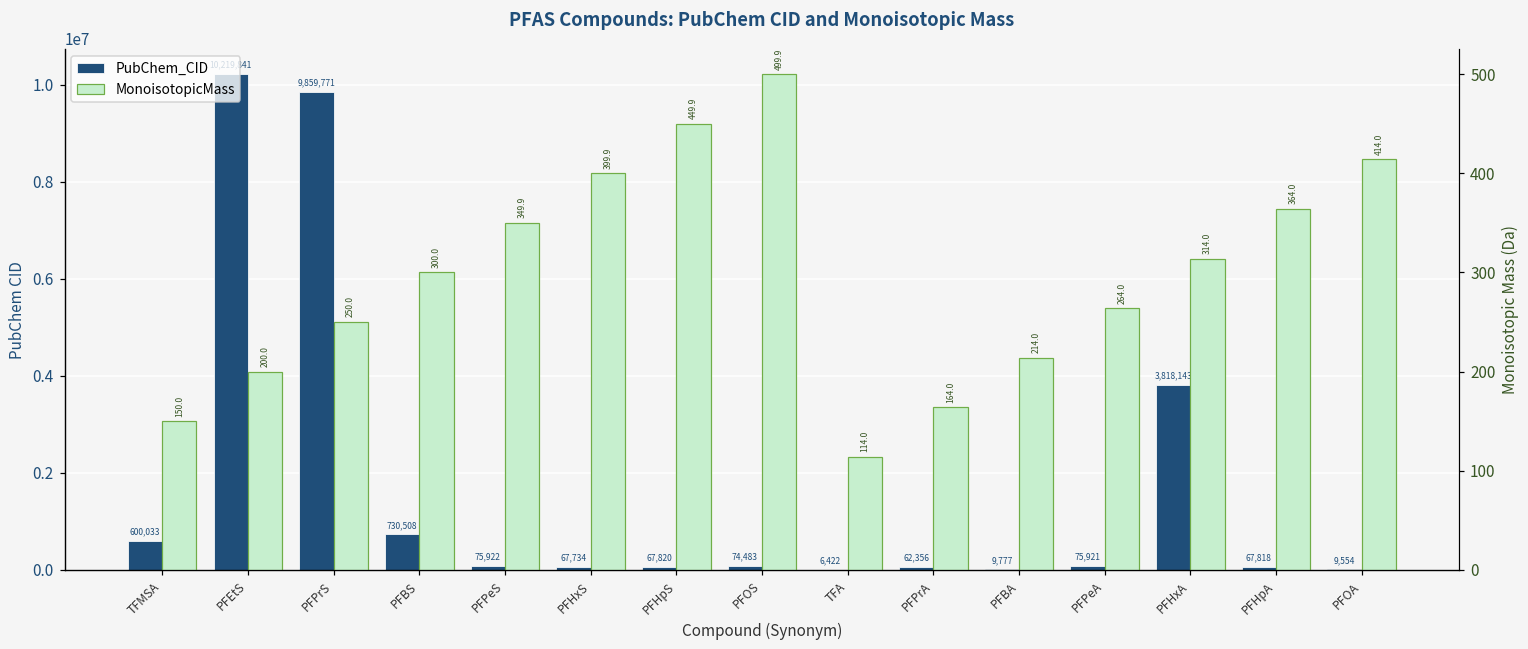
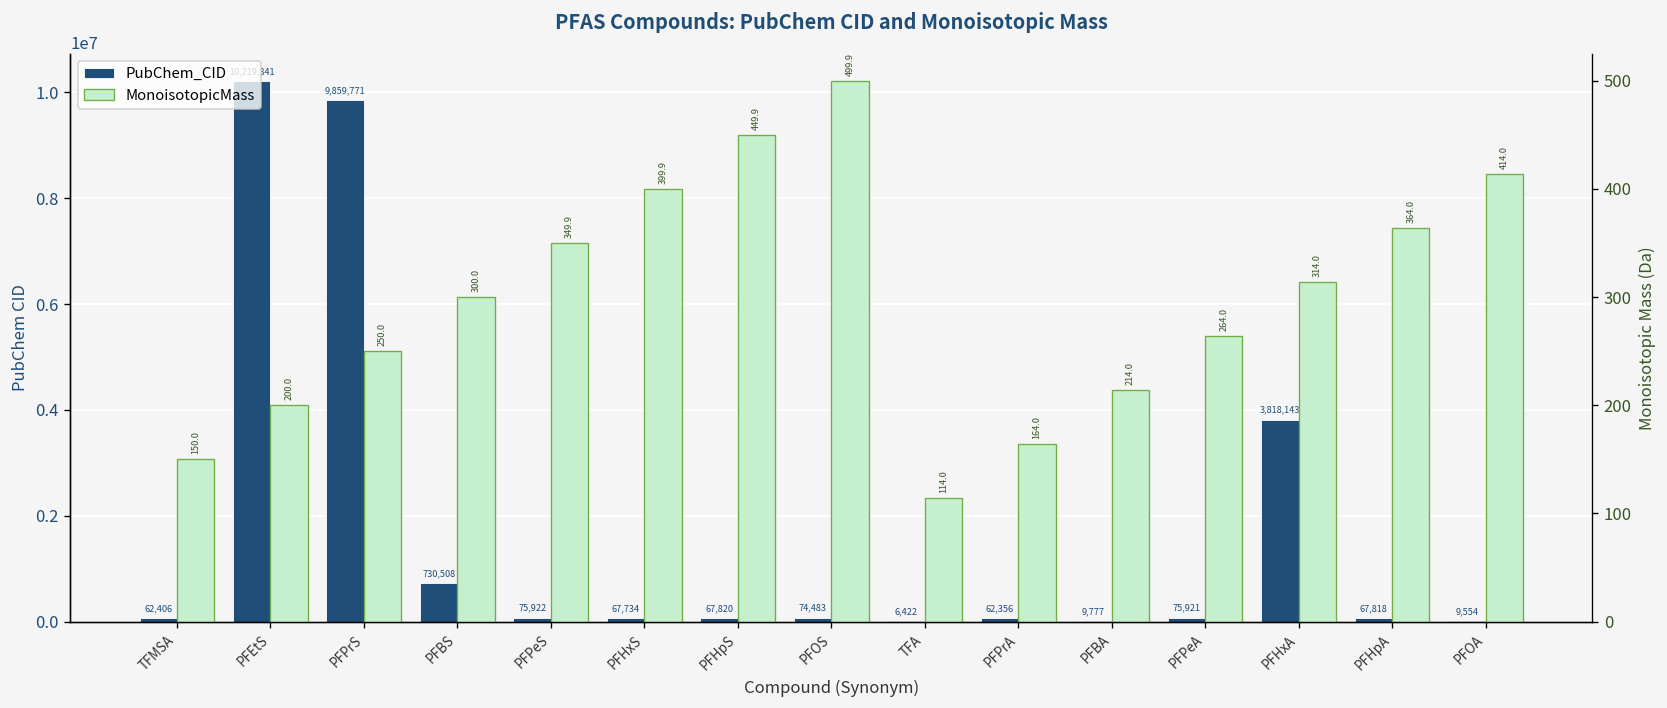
  {
    "PubChem_CID": {
-     "TFMSA": "600,033",
+     "TFMSA": "62,406",
      "PFPrS": "9,859,771",
      "PFBS": "730,508",
      "PFPeS": "75,922",
      "PFHxS": "67,734",
      "PFHpS": "67,820",
      "PFOS": "74,483",
      "TFA": "6,422",
      "PFPrA": "62,356",
      "PFBA": "9,777",
      "PFPeA": "75,921",
      "PFHxA": "3,818,143",
      "PFHpA": "67,818",
      "PFOA": "9,554"
    },
    "MonoisotopicMass": {
      "TFMSA": "150.0",
      "PFEtS": "200.0",
      "PFPrS": "250.0",
      "PFBS": "300.0",
      "PFPeS": "349.9",
      "PFHxS": "399.9",
      "PFHpS": "449.9",
      "PFOS": "499.9",
      "TFA": "114.0",
      "PFPrA": "164.0",
      "PFBA": "214.0",
      "PFPeA": "264.0",
      "PFHxA": "314.0",
      "PFHpA": "364.0",
      "PFOA": "414.0"
    }
  }
